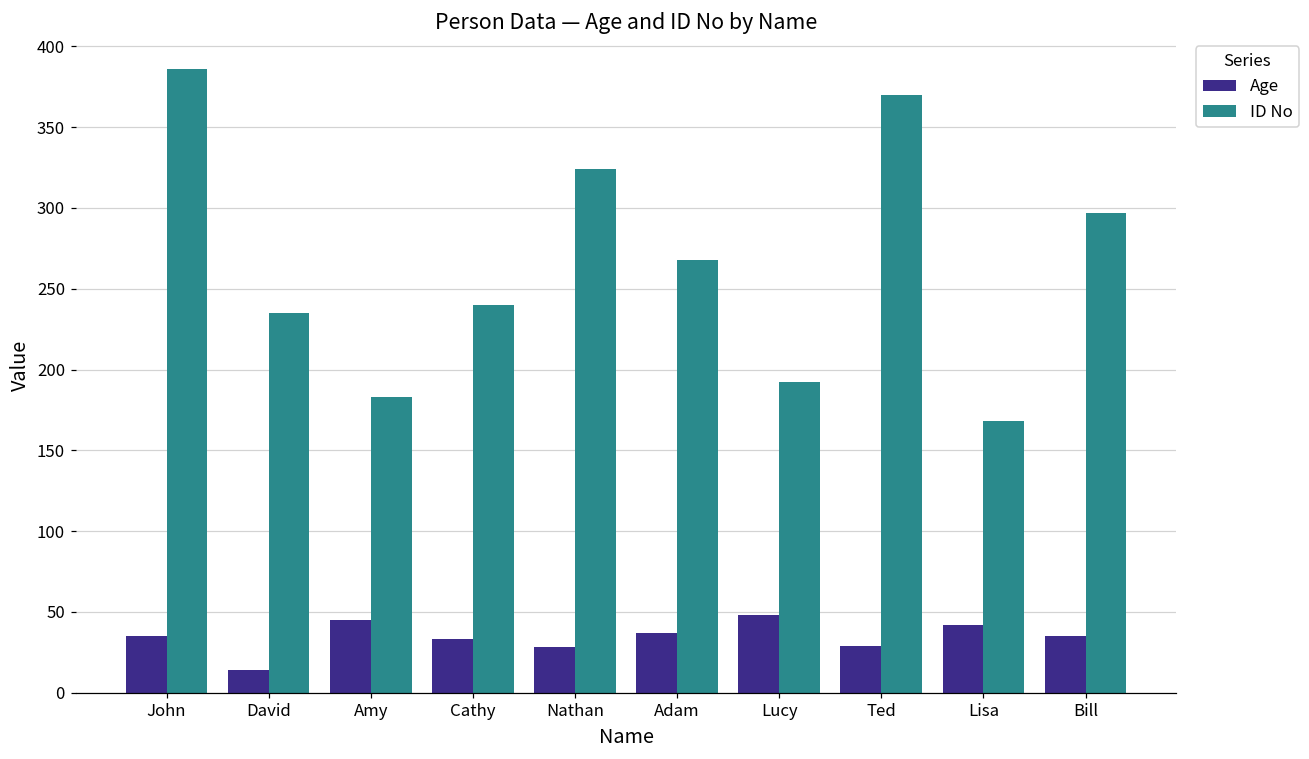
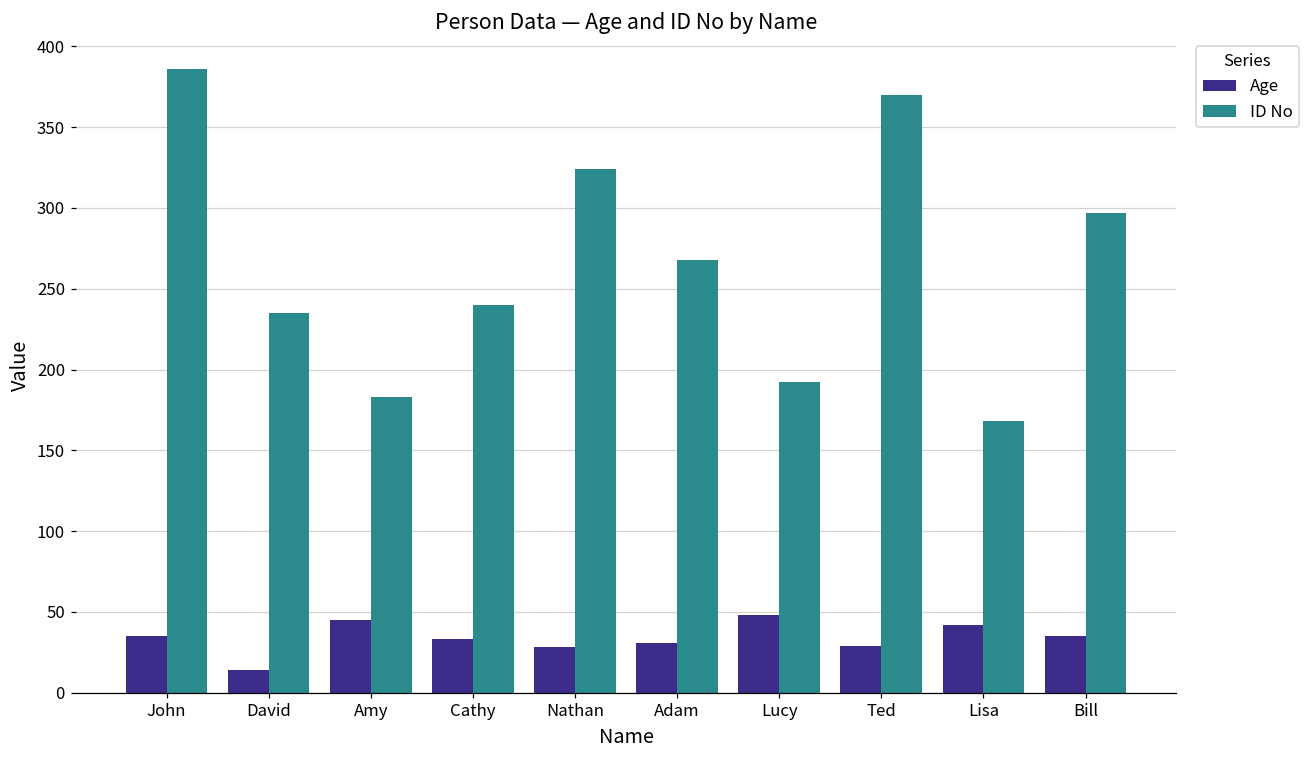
  {
    "Age": {
      "John": 35,
      "David": 14,
      "Amy": 45,
      "Cathy": 33,
      "Nathan": 28,
-     "Adam": 37,
+     "Adam": 31,
      "Lucy": 48,
      "Ted": 29,
      "Lisa": 42,
      "Bill": 35
    },
    "ID No": {
      "John": 386,
      "David": 235,
      "Amy": 183,
      "Cathy": 240,
      "Nathan": 324,
      "Adam": 268,
      "Lucy": 192,
      "Ted": 370,
      "Lisa": 168,
      "Bill": 297
    }
  }
